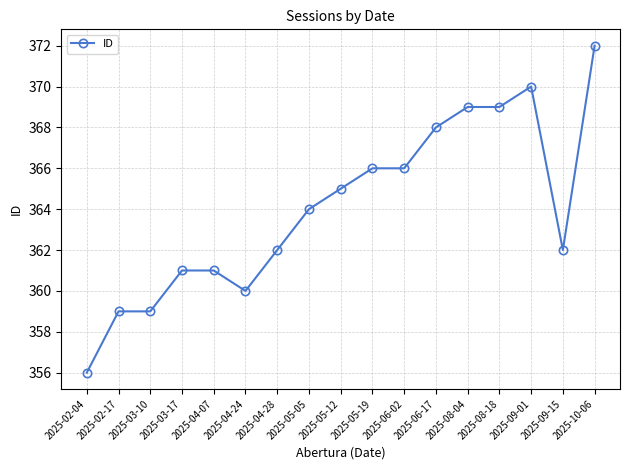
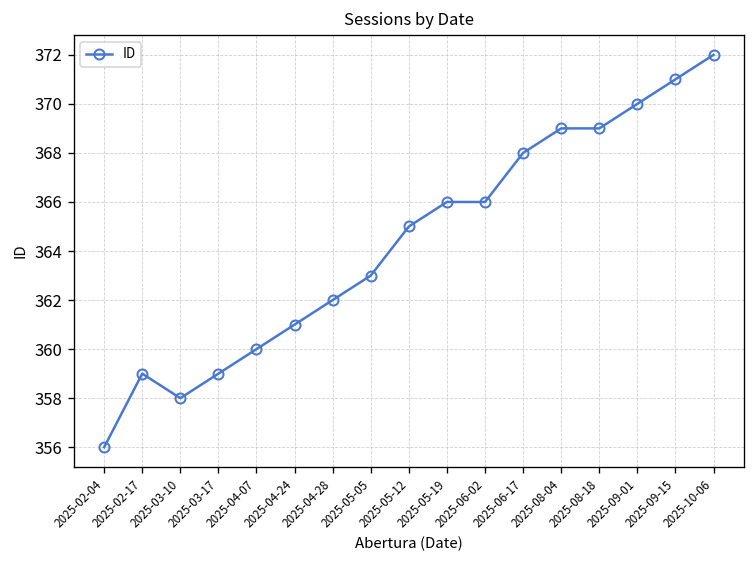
  {
    "2025-02-04": 356,
    "2025-02-17": 359,
-   "2025-03-10": 359,
-   "2025-03-17": 361,
-   "2025-04-07": 361,
-   "2025-04-24": 360,
+   "2025-03-10": 358,
+   "2025-03-17": 359,
+   "2025-04-07": 360,
+   "2025-04-24": 361,
    "2025-04-28": 362,
-   "2025-05-05": 364,
+   "2025-05-05": 363,
    "2025-05-12": 365,
    "2025-05-19": 366,
    "2025-06-02": 366,
    "2025-06-17": 368,
    "2025-08-04": 369,
    "2025-08-18": 369,
    "2025-09-01": 370,
-   "2025-09-15": 362,
+   "2025-09-15": 371,
    "2025-10-06": 372
  }
